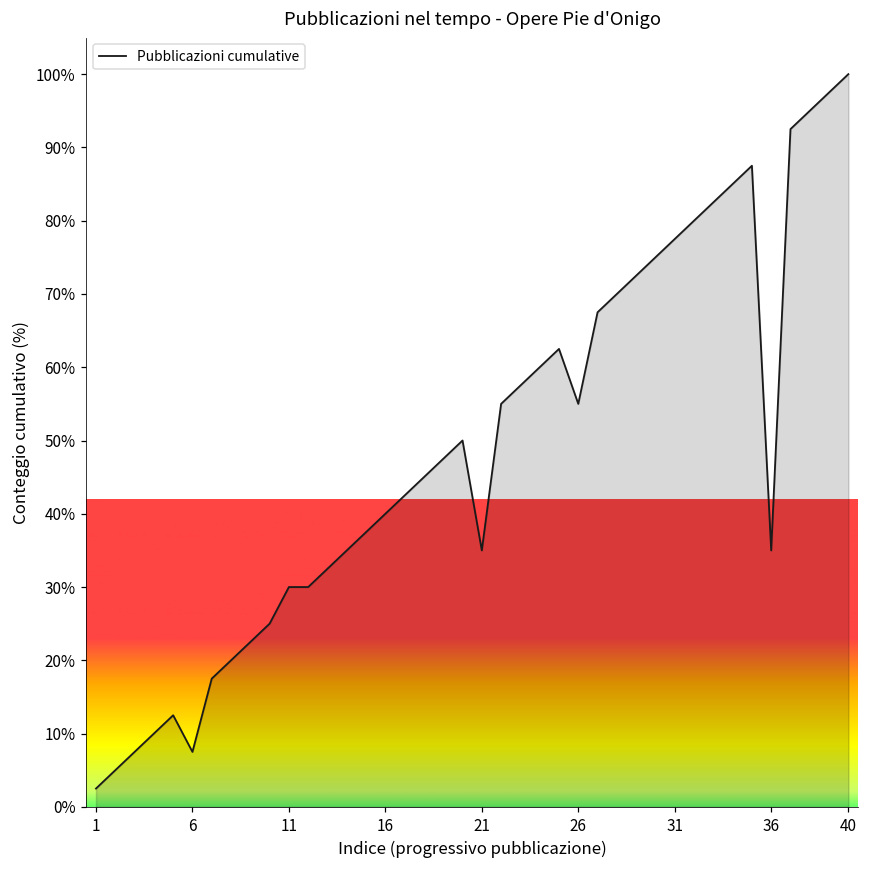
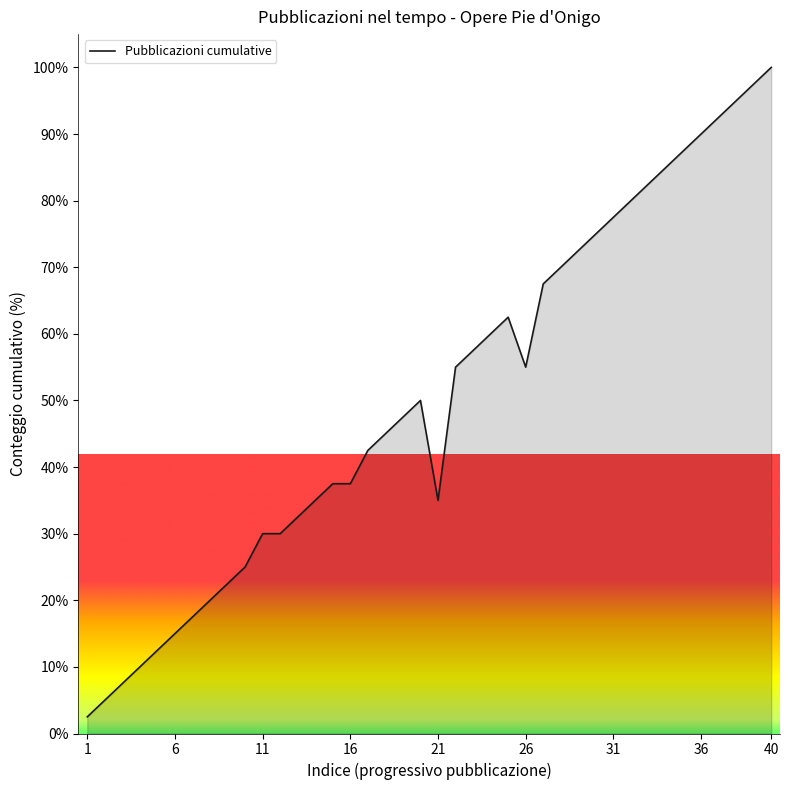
  {
    "1": "3%",
-   "6": "8%",
+   "6": "15%",
    "11": "30%",
-   "16": "40%",
+   "16": "38%",
    "21": "35%",
    "26": "55%",
    "31": "78%",
-   "36": "35%",
+   "36": "90%",
    "40": "100%"
  }
